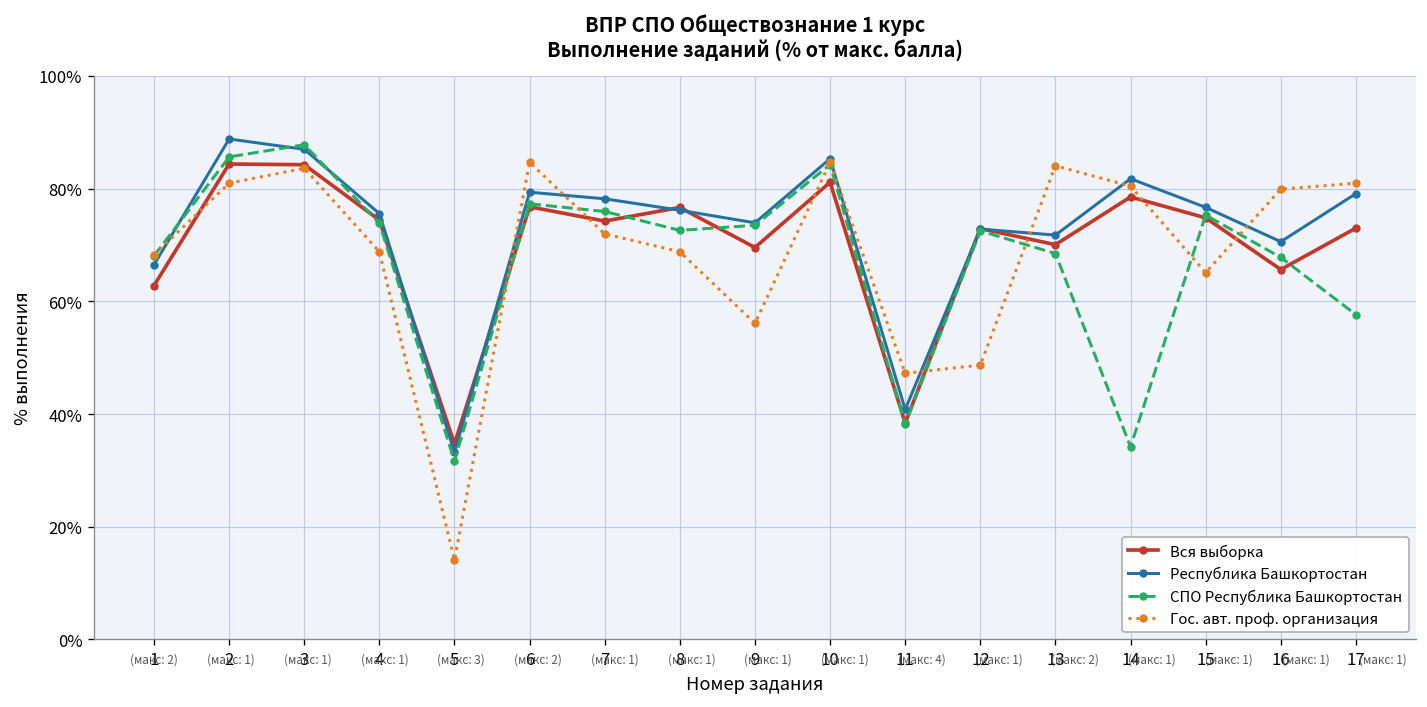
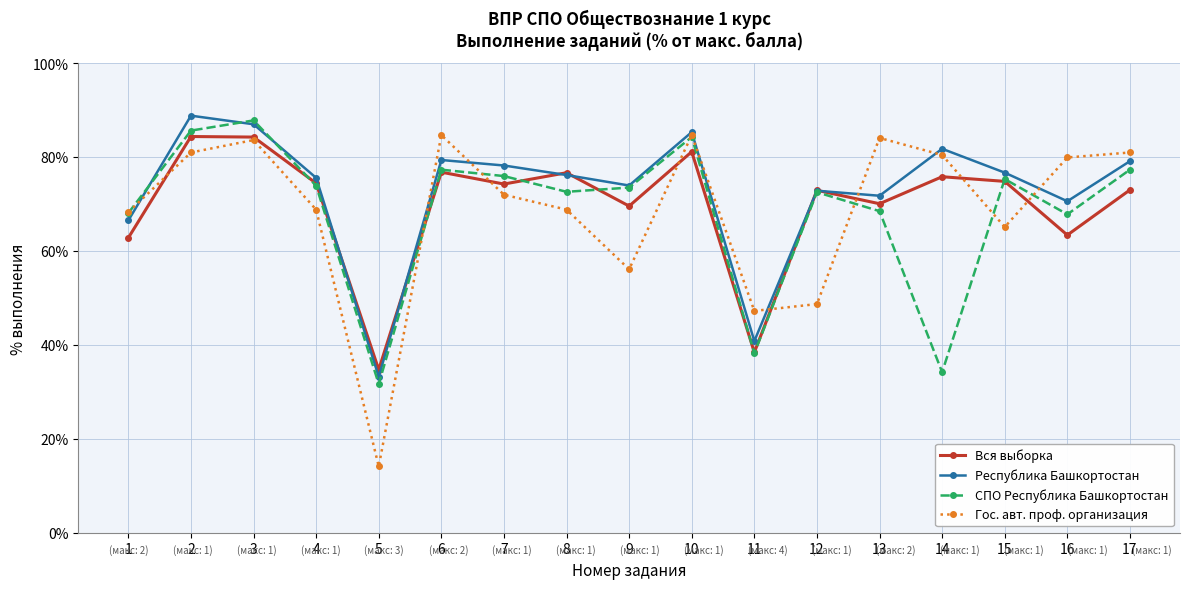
  {
    "Вся выборка": {
      "1": "63%",
      "2": "84%",
      "3": "84%",
      "5": "35%",
      "7": "74%",
      "9": "70%",
      "10": "81%",
      "13": "70%",
-     "14": "79%",
-     "16": "66%",
+     "14": "76%",
+     "16": "63%",
      "17": "73%"
    },
    "Республика Башкортостан": {
      "1": "66%",
      "2": "89%",
      "3": "87%",
      "4": "76%",
      "5": "33%",
      "6": "79%",
      "7": "78%",
      "10": "85%",
      "11": "41%",
      "13": "72%",
      "14": "82%",
      "15": "77%",
      "16": "71%",
      "17": "79%"
    },
    "СПО Республика Башкортостан": {
      "2": "86%",
      "3": "88%",
      "5": "32%",
      "7": "76%",
      "8": "73%",
      "13": "68%",
      "14": "34%",
      "16": "68%",
-     "17": "58%"
+     "17": "77%"
    },
    "Гос. авт. проф. организация": {
      "2": "81%",
      "3": "84%",
      "4": "69%",
      "5": "14%",
      "6": "85%",
      "7": "72%",
      "8": "69%",
      "9": "56%",
      "11": "47%",
      "12": "49%",
      "13": "84%",
      "14": "80%",
      "15": "65%",
      "16": "80%",
      "17": "81%"
    }
  }
